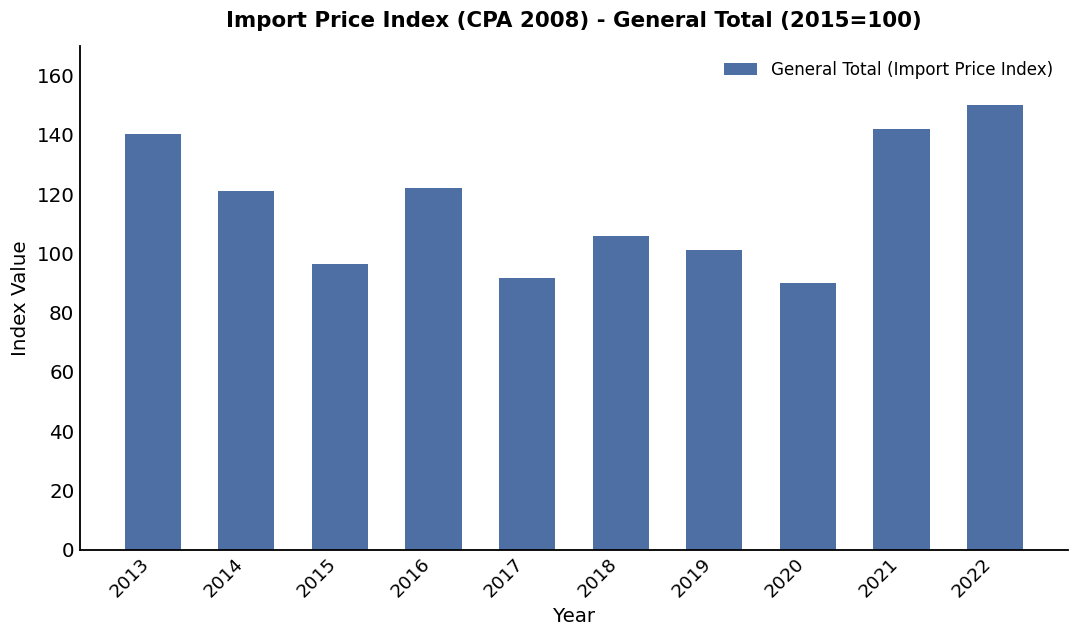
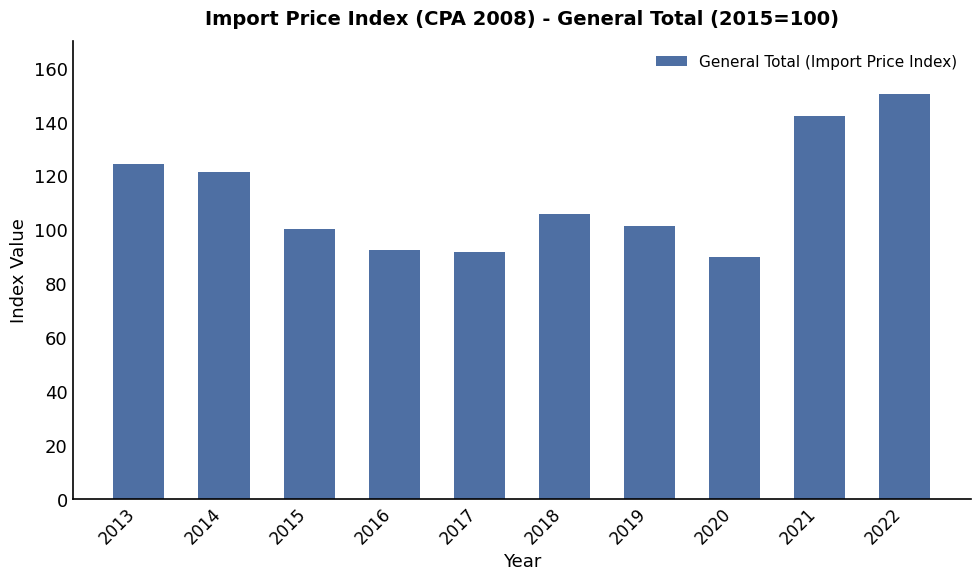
  {
-   "2013": 140,
+   "2013": 124,
    "2014": 121,
-   "2015": 96,
-   "2016": 122,
+   "2015": 100,
+   "2016": 92,
    "2017": 92,
    "2018": 106,
    "2019": 101,
    "2020": 90,
    "2021": 142,
    "2022": 150
  }
